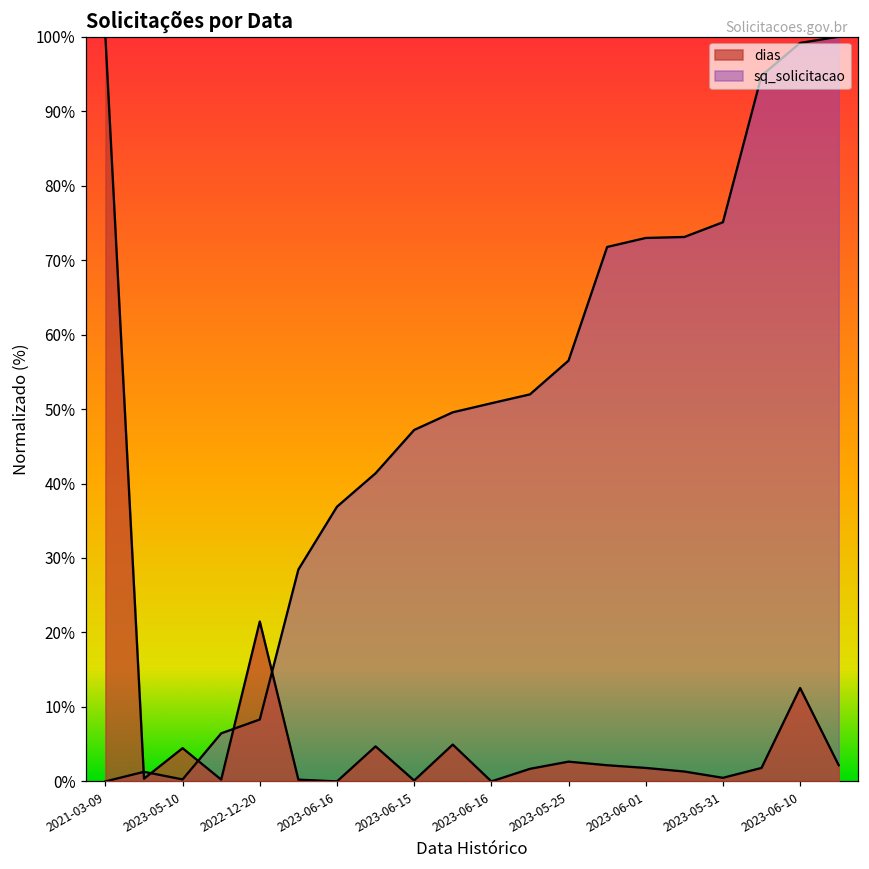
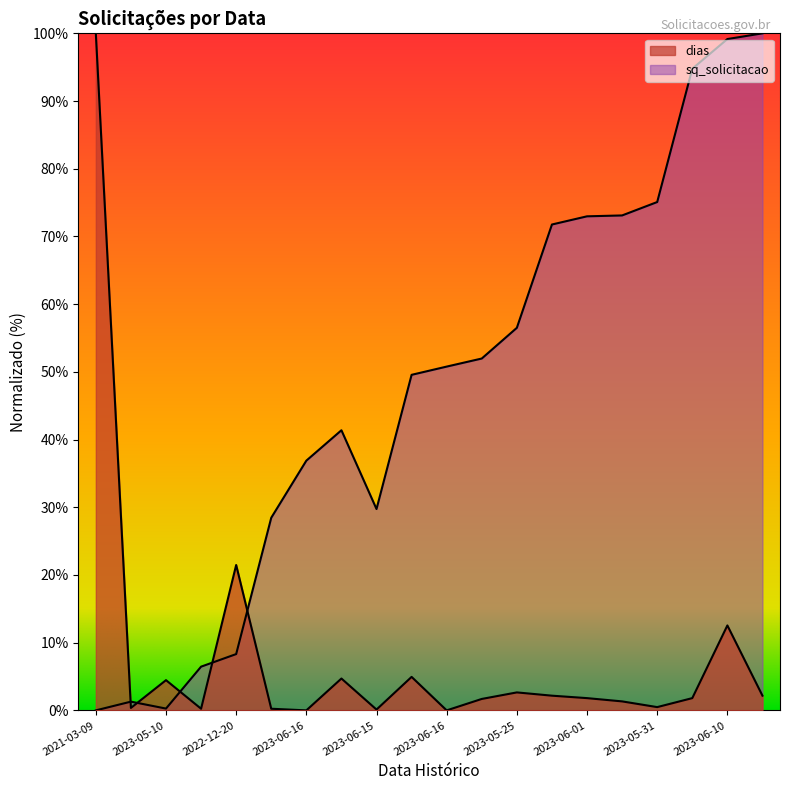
  {
    "dias": {
      "2021-03-09": "100%",
      "2023-05-10": "4%",
      "2022-12-20": "21%",
      "2023-06-15": "0%",
      "2023-05-25": "3%",
      "2023-05-31": "0%",
      "2023-06-10": "13%"
    },
    "sq_solicitacao": {
      "2021-03-09": "0%",
      "2023-05-10": "0%",
      "2022-12-20": "8%",
-     "2023-06-15": "47%",
+     "2023-06-15": "30%",
      "2023-05-25": "57%",
      "2023-05-31": "75%",
      "2023-06-10": "99%"
    }
  }
